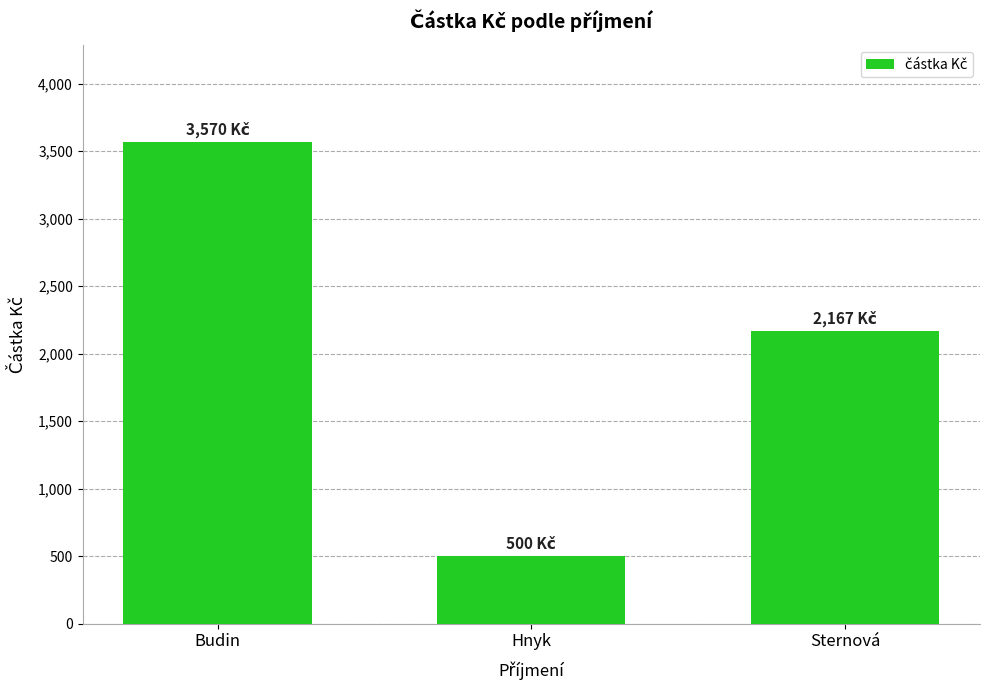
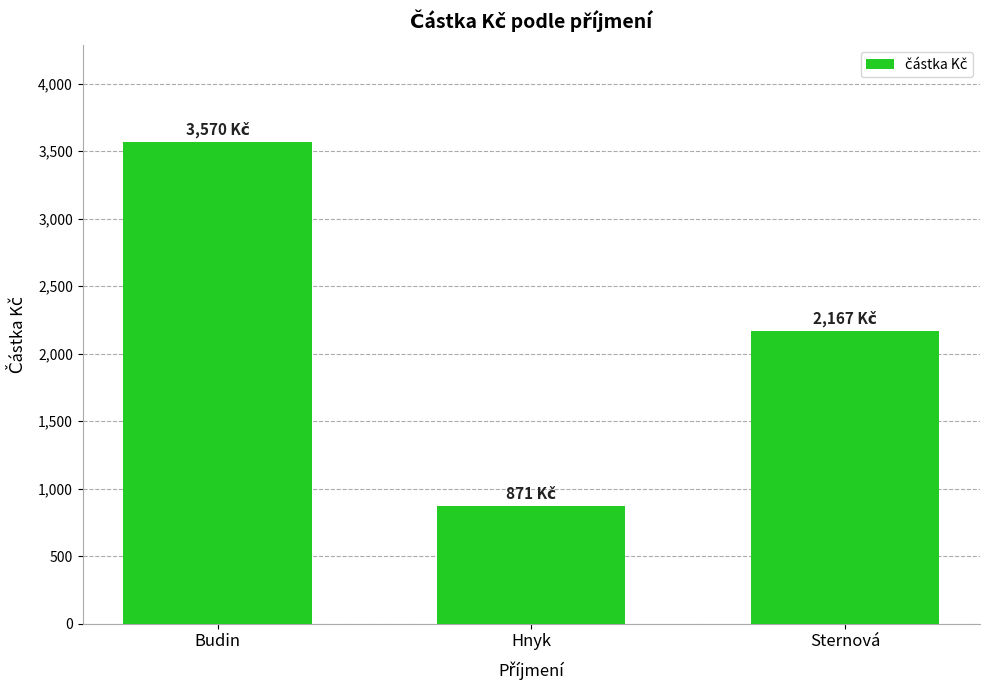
  {
    "Budin": "3,570",
-   "Hnyk": "500",
+   "Hnyk": "871",
    "Sternová": "2,167"
  }
